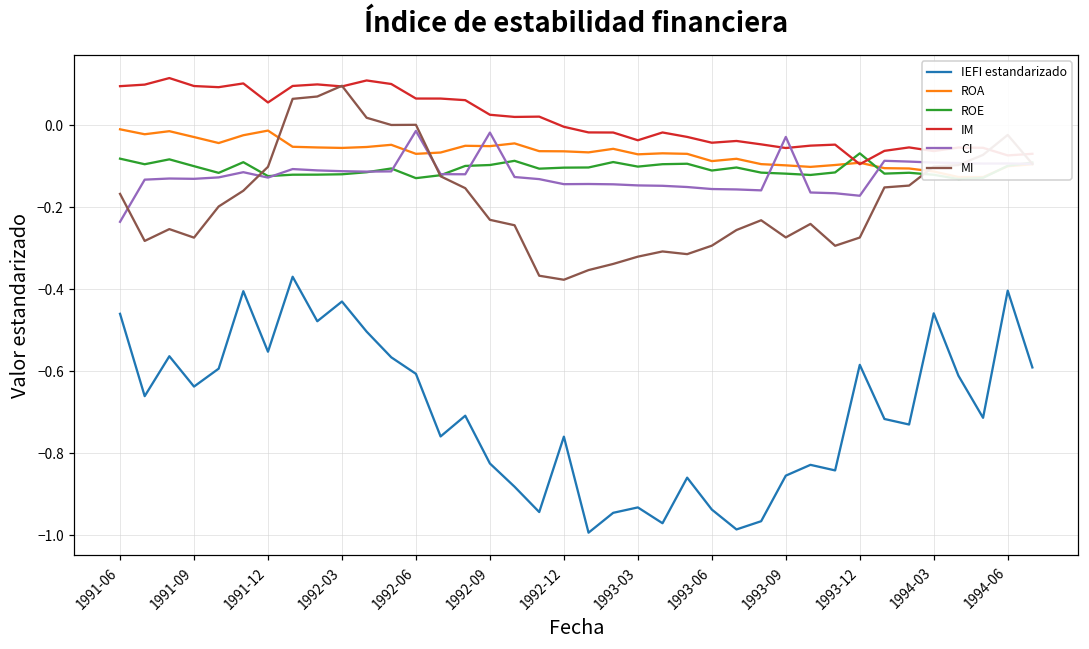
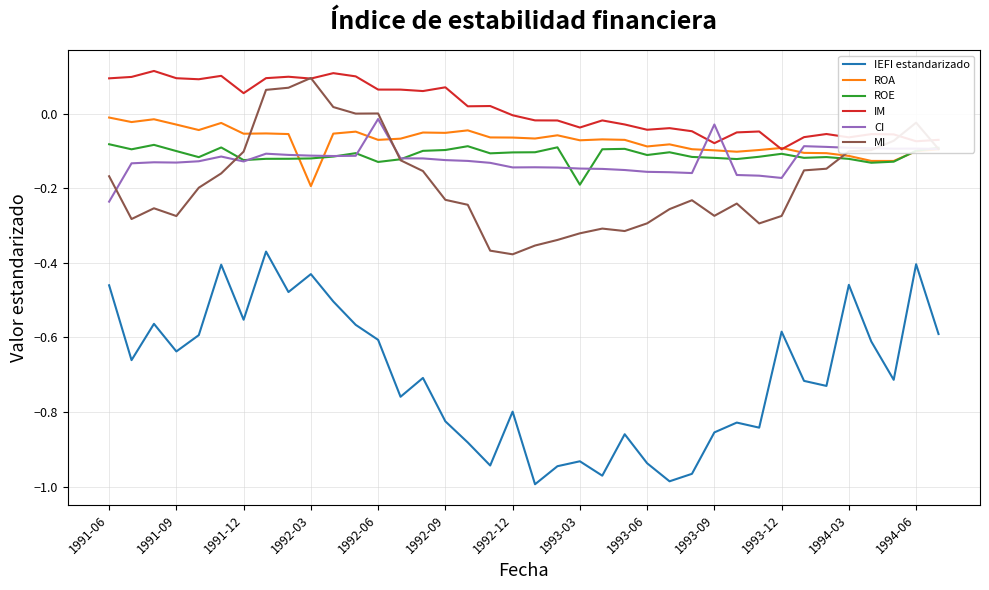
  {
    "IEFI estandarizado": {
      "1991-06": -0.46,
      "1991-09": -0.64,
      "1991-12": -0.55,
      "1992-03": -0.43,
      "1992-06": -0.61,
      "1992-09": -0.83,
-     "1992-12": -0.76,
+     "1992-12": -0.80,
      "1993-03": -0.93,
      "1993-06": -0.94,
      "1993-09": -0.85,
      "1993-12": -0.58,
      "1994-03": -0.46,
      "1994-06": -0.40
    },
    "ROA": {
      "1991-06": -0.01,
      "1991-09": -0.03,
-     "1991-12": -0.01,
-     "1992-03": -0.06,
+     "1991-12": -0.05,
+     "1992-03": -0.19,
      "1992-06": -0.07,
      "1992-09": -0.05,
      "1992-12": -0.06,
      "1993-03": -0.07,
      "1993-06": -0.09,
      "1993-09": -0.10,
      "1994-03": -0.11
    },
    "ROE": {
      "1991-06": -0.08,
      "1991-09": -0.10,
      "1992-03": -0.12,
      "1992-06": -0.13,
      "1992-09": -0.10,
      "1992-12": -0.10,
-     "1993-03": -0.10,
+     "1993-03": -0.19,
      "1993-06": -0.11,
      "1993-09": -0.12,
-     "1993-12": -0.07,
+     "1993-12": -0.11,
      "1994-03": -0.12
    },
    "IM": {
      "1991-06": 0.09,
      "1991-09": 0.10,
      "1991-12": 0.06,
      "1992-06": 0.06,
-     "1992-09": 0.03,
+     "1992-09": 0.07,
      "1992-12": 0.00,
      "1993-03": -0.04,
      "1993-06": -0.04,
-     "1993-09": -0.06
+     "1993-09": -0.08
    },
    "CI": {
      "1991-06": -0.24,
      "1991-09": -0.13,
      "1992-03": -0.11,
      "1992-06": -0.01,
-     "1992-09": -0.02,
+     "1992-09": -0.12,
      "1992-12": -0.14,
      "1993-03": -0.15,
      "1993-06": -0.16,
      "1993-09": -0.03,
      "1993-12": -0.17
    },
    "MI": {
      "1991-06": -0.17,
      "1991-09": -0.27,
      "1991-12": -0.10,
      "1992-06": 0.00,
      "1992-09": -0.23,
      "1992-12": -0.38,
      "1993-03": -0.32,
      "1993-06": -0.29,
      "1993-09": -0.27,
      "1993-12": -0.27
    }
  }
